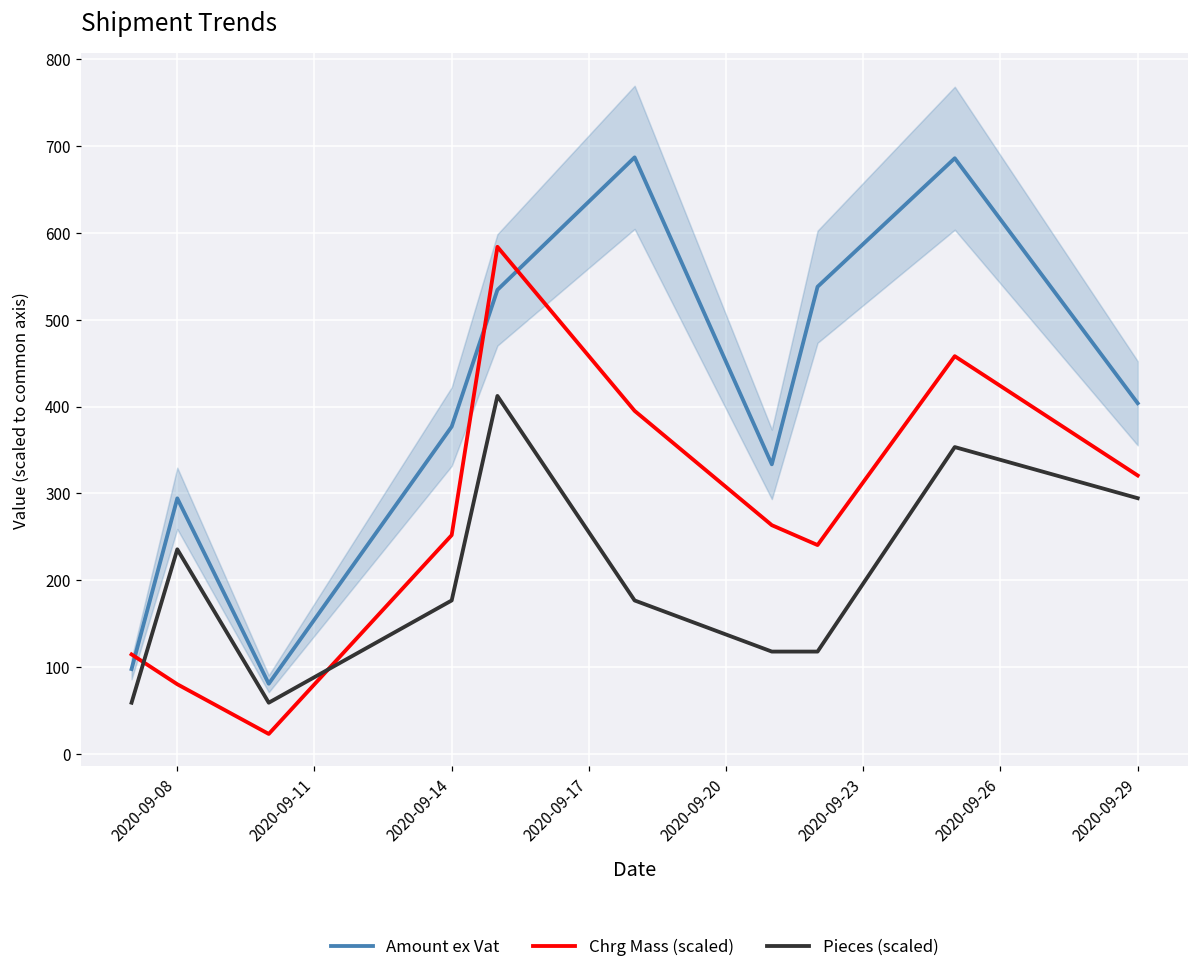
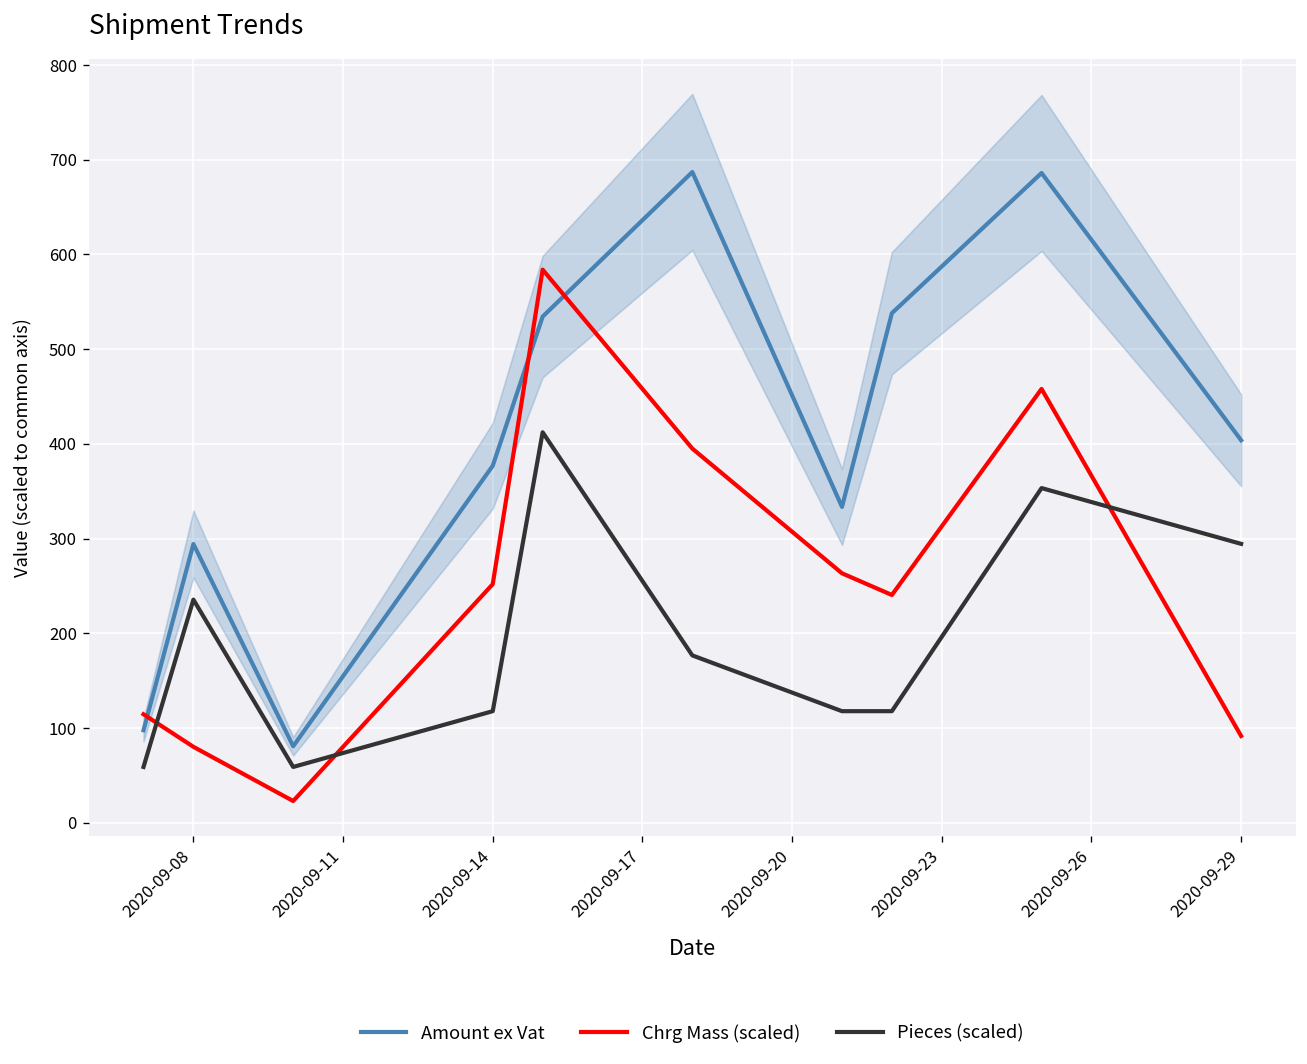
  {
    "Chrg Mass (scaled)": {
      "2020-09-08": 80,
      "2020-09-14": 250,
-     "2020-09-29": 320
+     "2020-09-29": 90
    },
    "Pieces (scaled)": {
      "2020-09-08": 240,
-     "2020-09-14": 180,
+     "2020-09-14": 120,
      "2020-09-29": 290
    }
  }
